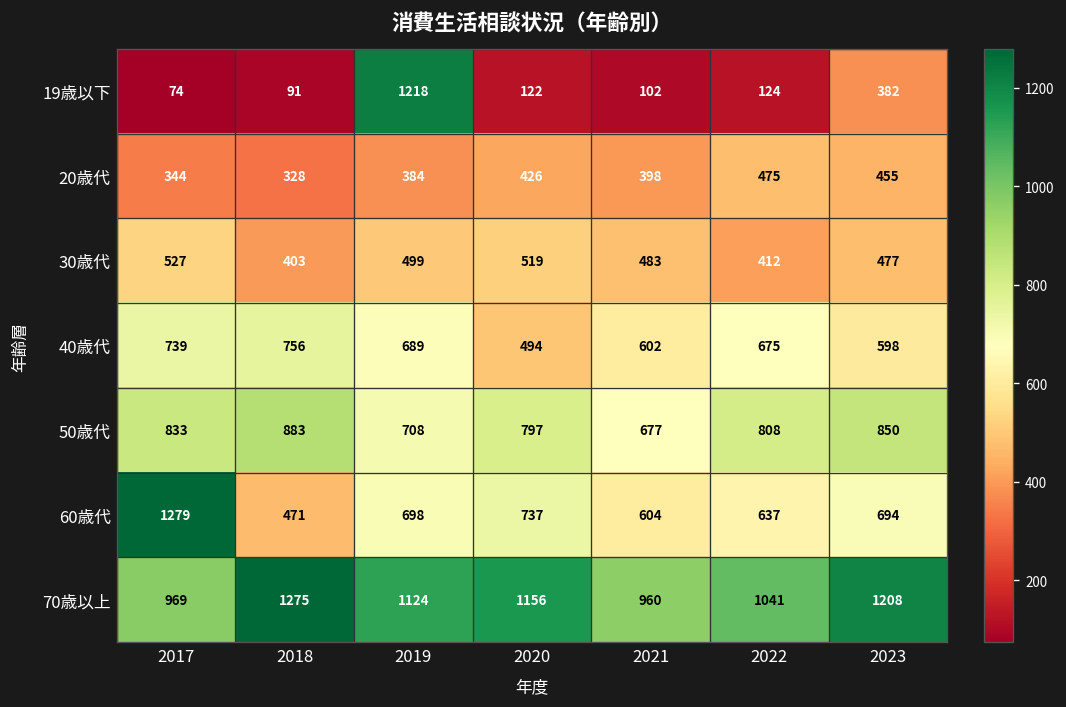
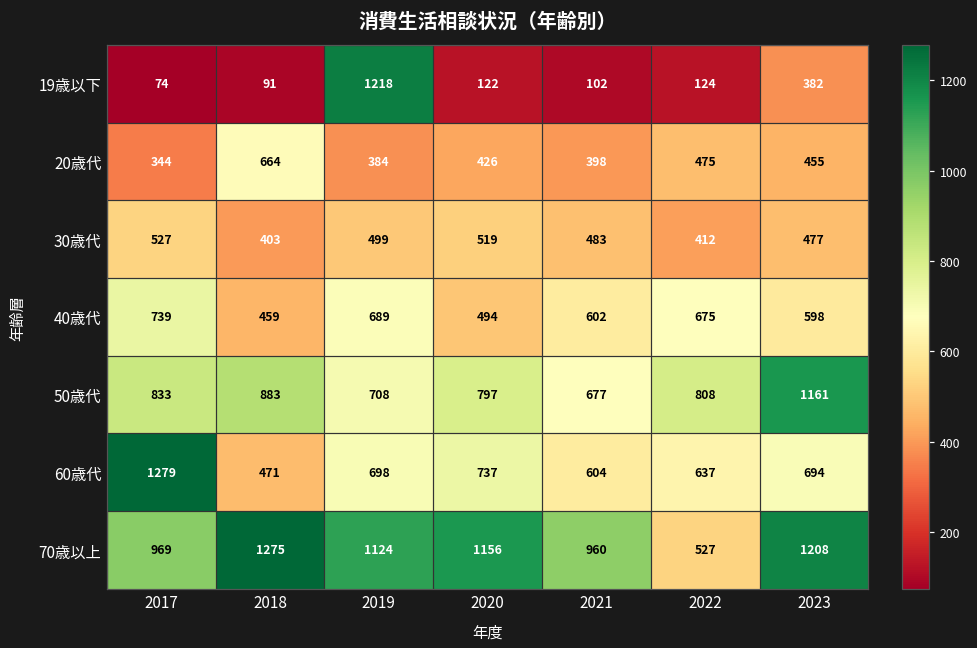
  {
    "19歳以下": {
      "2017": 74,
      "2018": 91,
      "2019": 1218,
      "2020": 122,
      "2021": 102,
      "2022": 124,
      "2023": 382
    },
    "20歳代": {
      "2017": 344,
-     "2018": 328,
+     "2018": 664,
      "2019": 384,
      "2020": 426,
      "2021": 398,
      "2022": 475,
      "2023": 455
    },
    "30歳代": {
      "2017": 527,
      "2018": 403,
      "2019": 499,
      "2020": 519,
      "2021": 483,
      "2022": 412,
      "2023": 477
    },
    "40歳代": {
      "2017": 739,
-     "2018": 756,
+     "2018": 459,
      "2019": 689,
      "2020": 494,
      "2021": 602,
      "2022": 675,
      "2023": 598
    },
    "50歳代": {
      "2017": 833,
      "2018": 883,
      "2019": 708,
      "2020": 797,
      "2021": 677,
      "2022": 808,
-     "2023": 850
+     "2023": 1161
    },
    "60歳代": {
      "2017": 1279,
      "2018": 471,
      "2019": 698,
      "2020": 737,
      "2021": 604,
      "2022": 637,
      "2023": 694
    },
    "70歳以上": {
      "2017": 969,
      "2018": 1275,
      "2019": 1124,
      "2020": 1156,
      "2021": 960,
-     "2022": 1041,
+     "2022": 527,
      "2023": 1208
    }
  }
